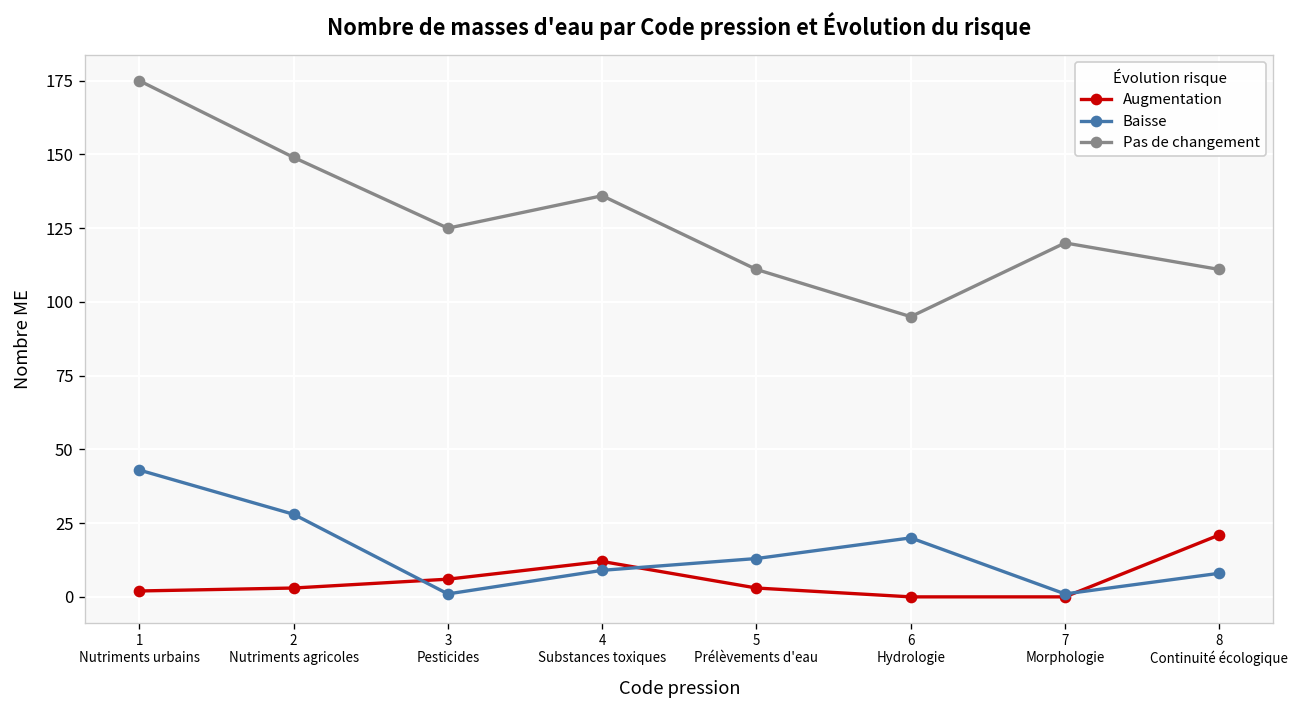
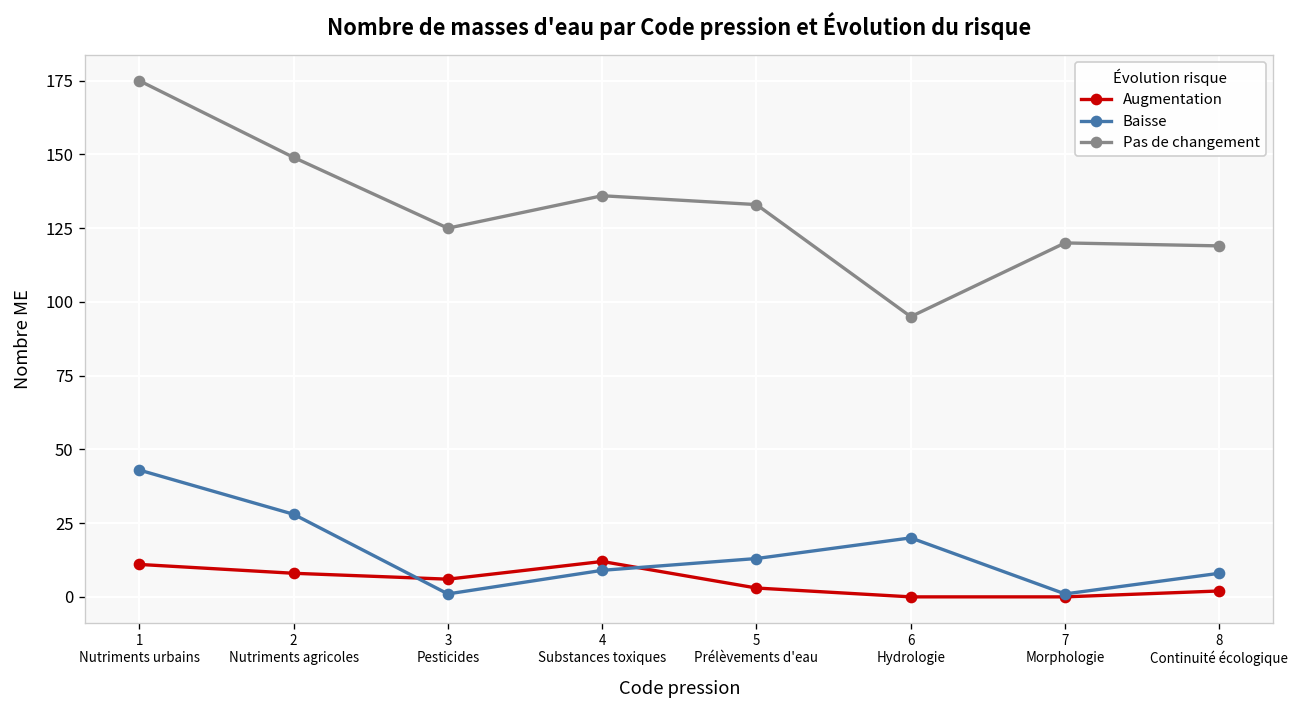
  {
    "Augmentation": {
-     "1 Nutriments urbains": 2,
-     "2 Nutriments agricoles": 3,
+     "1 Nutriments urbains": 11,
+     "2 Nutriments agricoles": 8,
      "3 Pesticides": 6,
      "4 Substances toxiques": 12,
      "5 Prélèvements d'eau": 3,
      "6 Hydrologie": 0,
-     "8 Continuité écologique": 21
+     "8 Continuité écologique": 2
    },
    "Baisse": {
      "1 Nutriments urbains": 43,
      "2 Nutriments agricoles": 28,
      "3 Pesticides": 1,
      "4 Substances toxiques": 9,
      "5 Prélèvements d'eau": 13,
      "6 Hydrologie": 20,
      "8 Continuité écologique": 8
    },
    "Pas de changement": {
      "1 Nutriments urbains": 175,
      "2 Nutriments agricoles": 149,
      "3 Pesticides": 125,
      "4 Substances toxiques": 136,
-     "5 Prélèvements d'eau": 111,
+     "5 Prélèvements d'eau": 133,
      "6 Hydrologie": 95,
      "7 Morphologie": 120,
-     "8 Continuité écologique": 111
+     "8 Continuité écologique": 119
    }
  }
